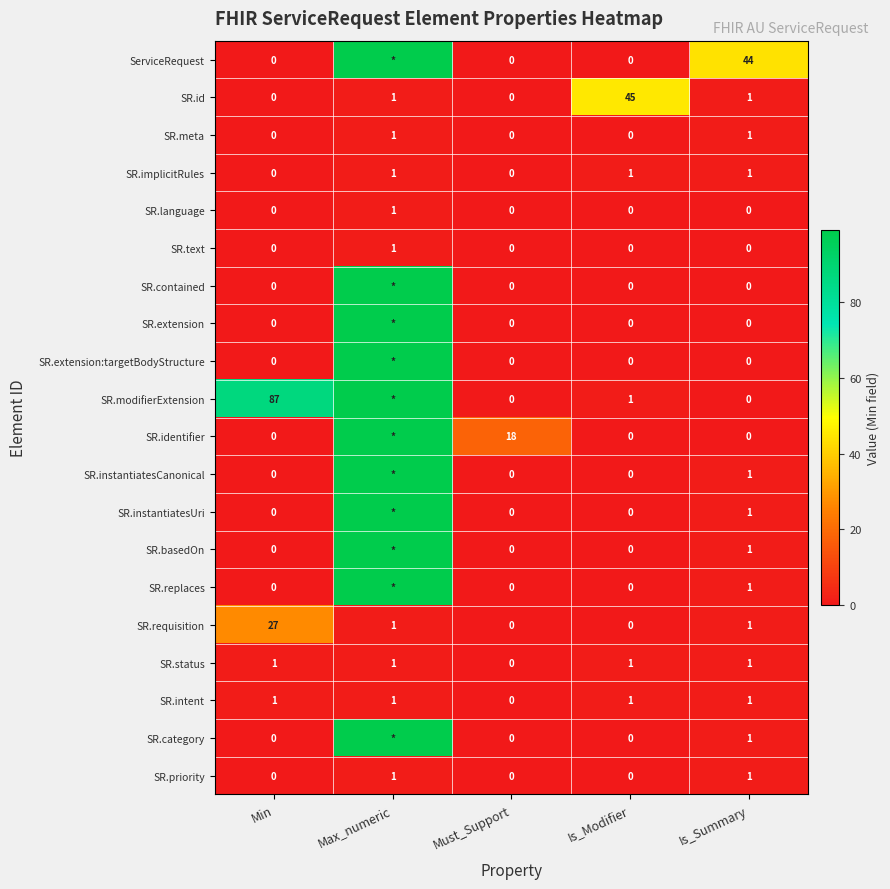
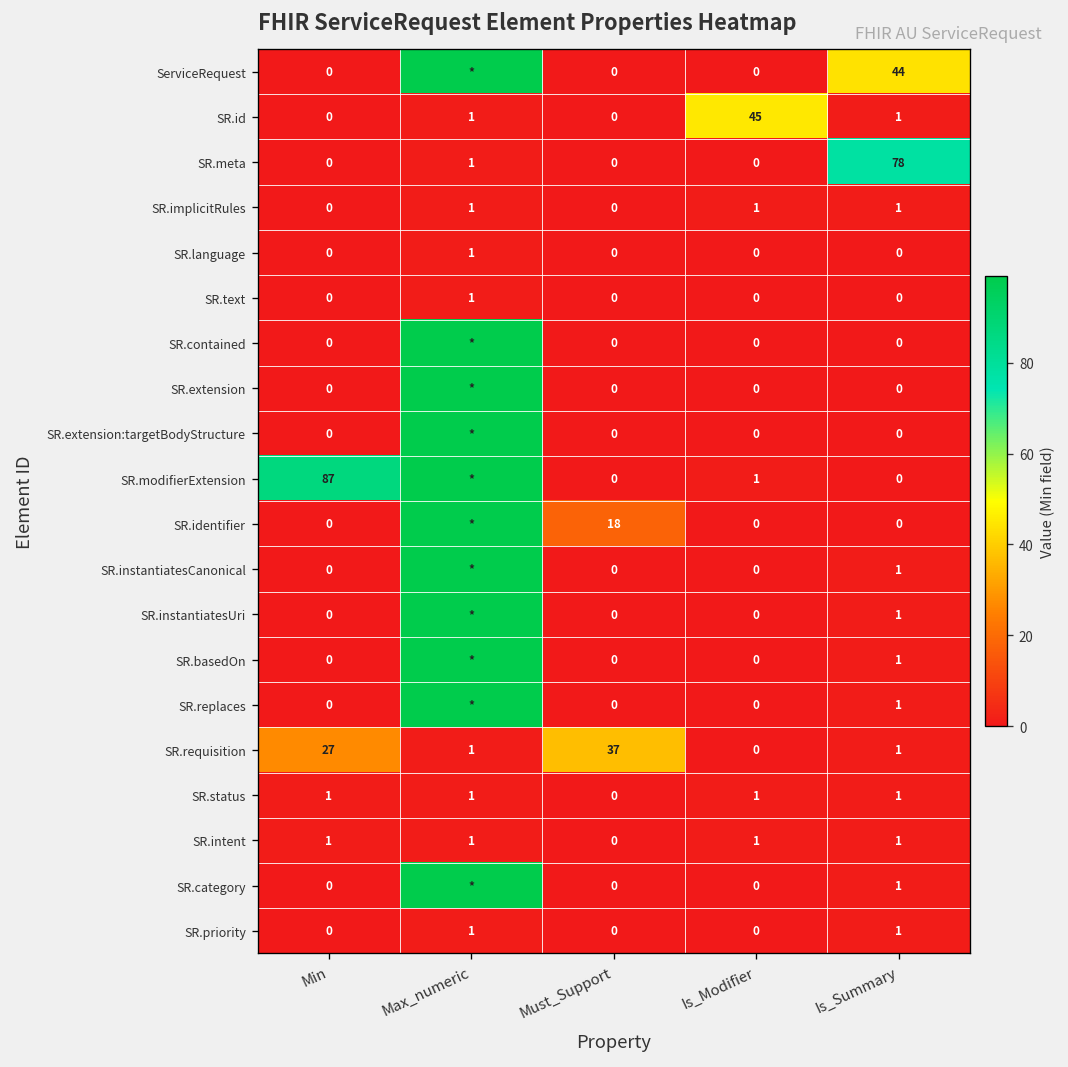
  {
    "ServiceRequest": {
      "Min": 0,
      "Must_Support": 0,
      "Is_Modifier": 0,
      "Is_Summary": 44
    },
    "SR.id": {
      "Min": 0,
      "Max_numeric": 1,
      "Must_Support": 0,
      "Is_Modifier": 45,
      "Is_Summary": 1
    },
    "SR.meta": {
      "Min": 0,
      "Max_numeric": 1,
      "Must_Support": 0,
      "Is_Modifier": 0,
-     "Is_Summary": 1
+     "Is_Summary": 78
    },
    "SR.implicitRules": {
      "Min": 0,
      "Max_numeric": 1,
      "Must_Support": 0,
      "Is_Modifier": 1,
      "Is_Summary": 1
    },
    "SR.language": {
      "Min": 0,
      "Max_numeric": 1,
      "Must_Support": 0,
      "Is_Modifier": 0,
      "Is_Summary": 0
    },
    "SR.text": {
      "Min": 0,
      "Max_numeric": 1,
      "Must_Support": 0,
      "Is_Modifier": 0,
      "Is_Summary": 0
    },
    "SR.contained": {
      "Min": 0,
      "Must_Support": 0,
      "Is_Modifier": 0,
      "Is_Summary": 0
    },
    "SR.extension": {
      "Min": 0,
      "Must_Support": 0,
      "Is_Modifier": 0,
      "Is_Summary": 0
    },
    "SR.extension:targetBodyStructure": {
      "Min": 0,
      "Must_Support": 0,
      "Is_Modifier": 0,
      "Is_Summary": 0
    },
    "SR.modifierExtension": {
      "Min": 87,
      "Must_Support": 0,
      "Is_Modifier": 1,
      "Is_Summary": 0
    },
    "SR.identifier": {
      "Min": 0,
      "Must_Support": 18,
      "Is_Modifier": 0,
      "Is_Summary": 0
    },
    "SR.instantiatesCanonical": {
      "Min": 0,
      "Must_Support": 0,
      "Is_Modifier": 0,
      "Is_Summary": 1
    },
    "SR.instantiatesUri": {
      "Min": 0,
      "Must_Support": 0,
      "Is_Modifier": 0,
      "Is_Summary": 1
    },
    "SR.basedOn": {
      "Min": 0,
      "Must_Support": 0,
      "Is_Modifier": 0,
      "Is_Summary": 1
    },
    "SR.replaces": {
      "Min": 0,
      "Must_Support": 0,
      "Is_Modifier": 0,
      "Is_Summary": 1
    },
    "SR.requisition": {
      "Min": 27,
      "Max_numeric": 1,
-     "Must_Support": 0,
+     "Must_Support": 37,
      "Is_Modifier": 0,
      "Is_Summary": 1
    },
    "SR.status": {
      "Min": 1,
      "Max_numeric": 1,
      "Must_Support": 0,
      "Is_Modifier": 1,
      "Is_Summary": 1
    },
    "SR.intent": {
      "Min": 1,
      "Max_numeric": 1,
      "Must_Support": 0,
      "Is_Modifier": 1,
      "Is_Summary": 1
    },
    "SR.category": {
      "Min": 0,
      "Must_Support": 0,
      "Is_Modifier": 0,
      "Is_Summary": 1
    },
    "SR.priority": {
      "Min": 0,
      "Max_numeric": 1,
      "Must_Support": 0,
      "Is_Modifier": 0,
      "Is_Summary": 1
    }
  }
